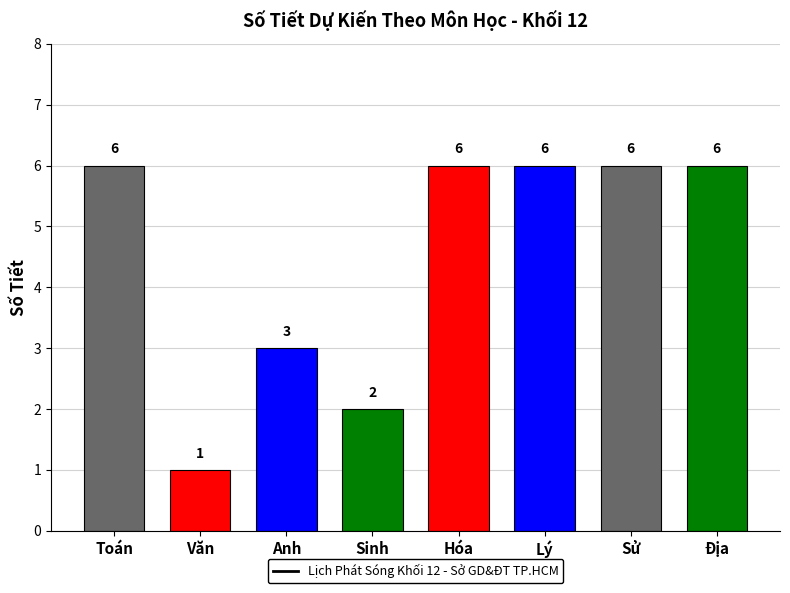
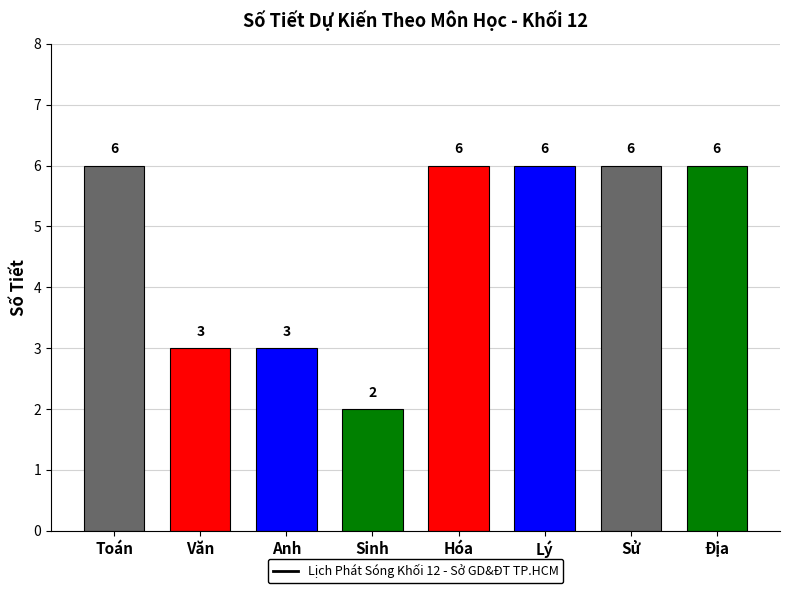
  {
    "Toán": 6,
-   "Văn": 1,
+   "Văn": 3,
    "Anh": 3,
    "Sinh": 2,
    "Hóa": 6,
    "Lý": 6,
    "Sử": 6,
    "Địa": 6
  }
